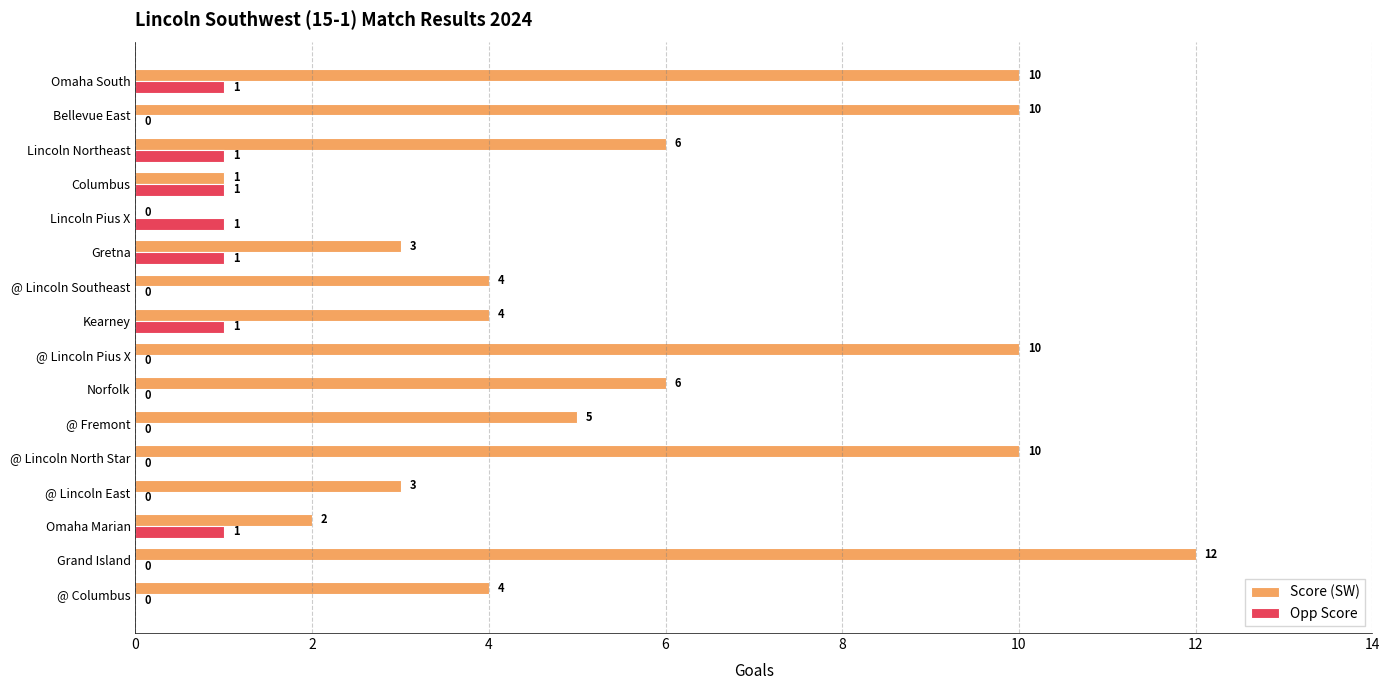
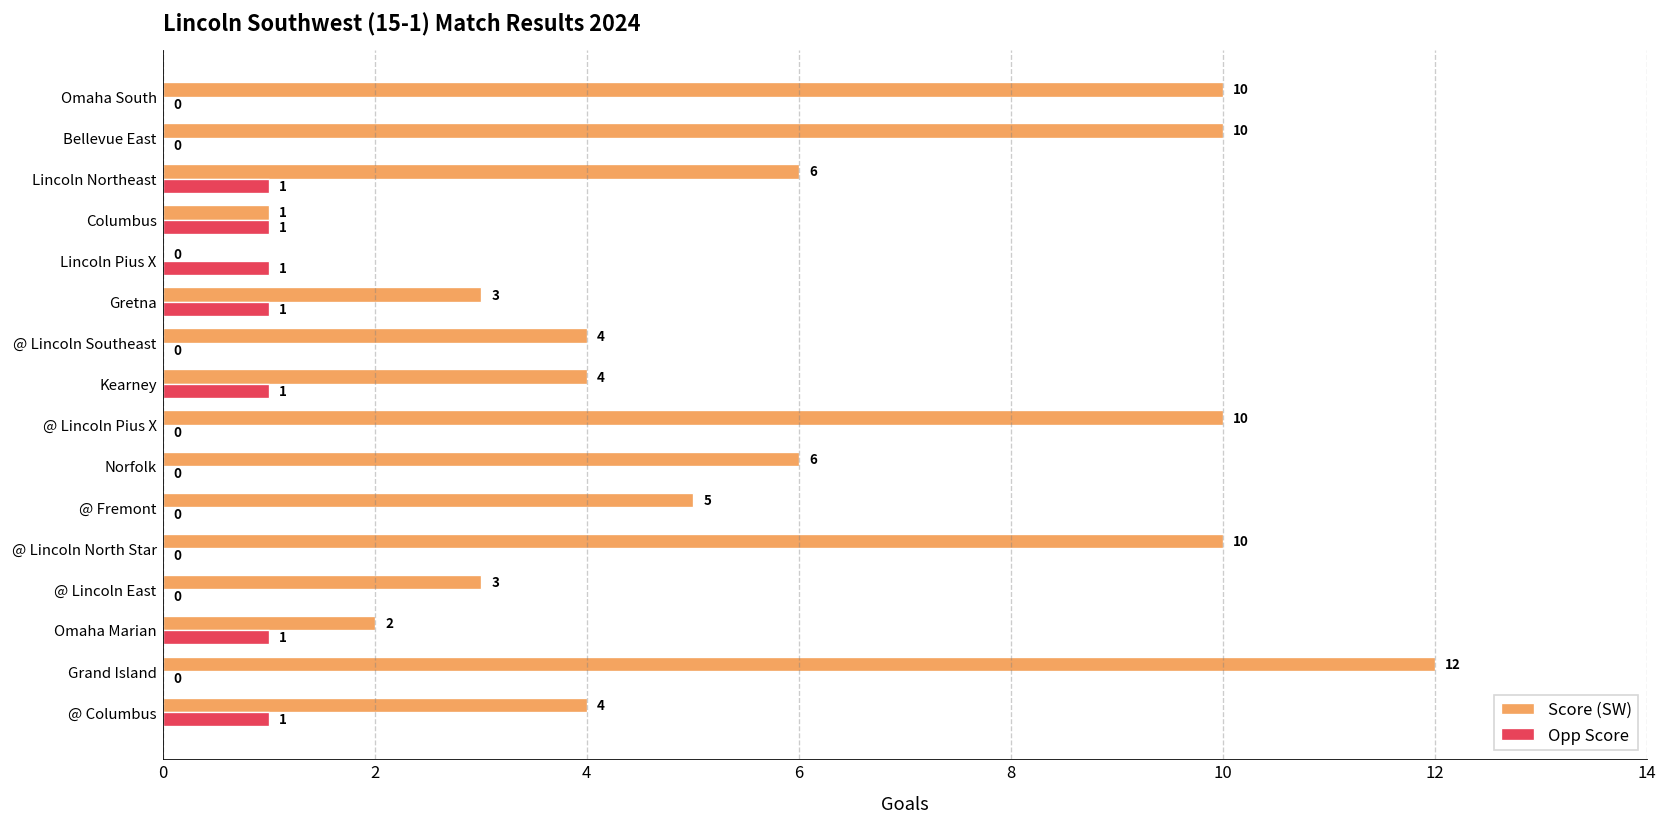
  {
    "Score (SW)": {
      "Omaha South": 10,
      "Bellevue East": 10,
      "Lincoln Northeast": 6,
      "Columbus": 1,
      "Lincoln Pius X": 0,
      "Gretna": 3,
      "@ Lincoln Southeast": 4,
      "Kearney": 4,
      "@ Lincoln Pius X": 10,
      "Norfolk": 6,
      "@ Fremont": 5,
      "@ Lincoln North Star": 10,
      "@ Lincoln East": 3,
      "Omaha Marian": 2,
      "Grand Island": 12,
      "@ Columbus": 4
    },
    "Opp Score": {
-     "Omaha South": 1,
+     "Omaha South": 0,
      "Bellevue East": 0,
      "Lincoln Northeast": 1,
      "Columbus": 1,
      "Lincoln Pius X": 1,
      "Gretna": 1,
      "@ Lincoln Southeast": 0,
      "Kearney": 1,
      "@ Lincoln Pius X": 0,
      "Norfolk": 0,
      "@ Fremont": 0,
      "@ Lincoln North Star": 0,
      "@ Lincoln East": 0,
      "Omaha Marian": 1,
      "Grand Island": 0,
-     "@ Columbus": 0
+     "@ Columbus": 1
    }
  }
